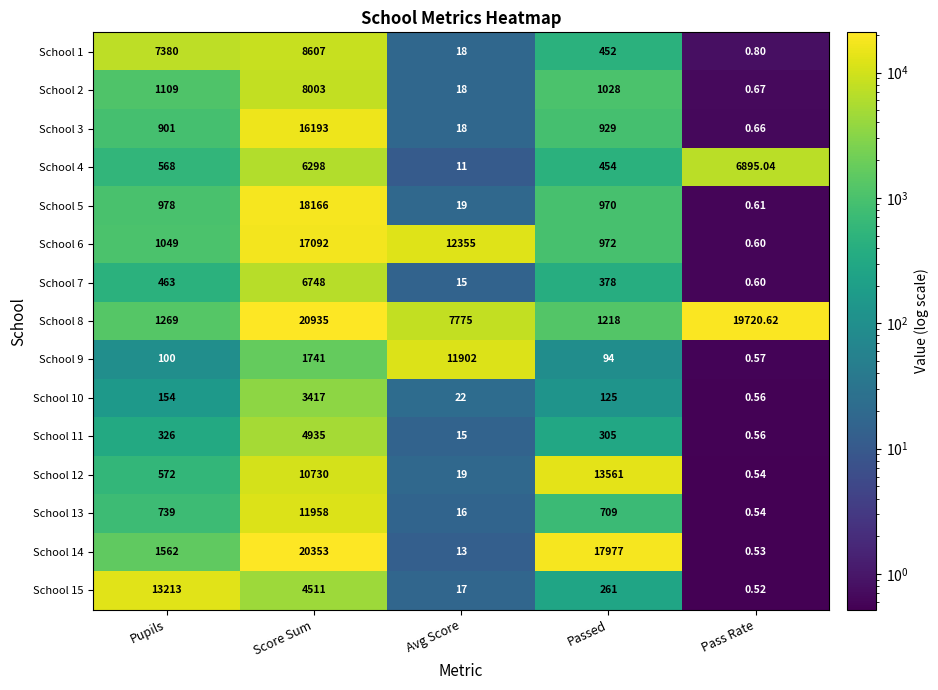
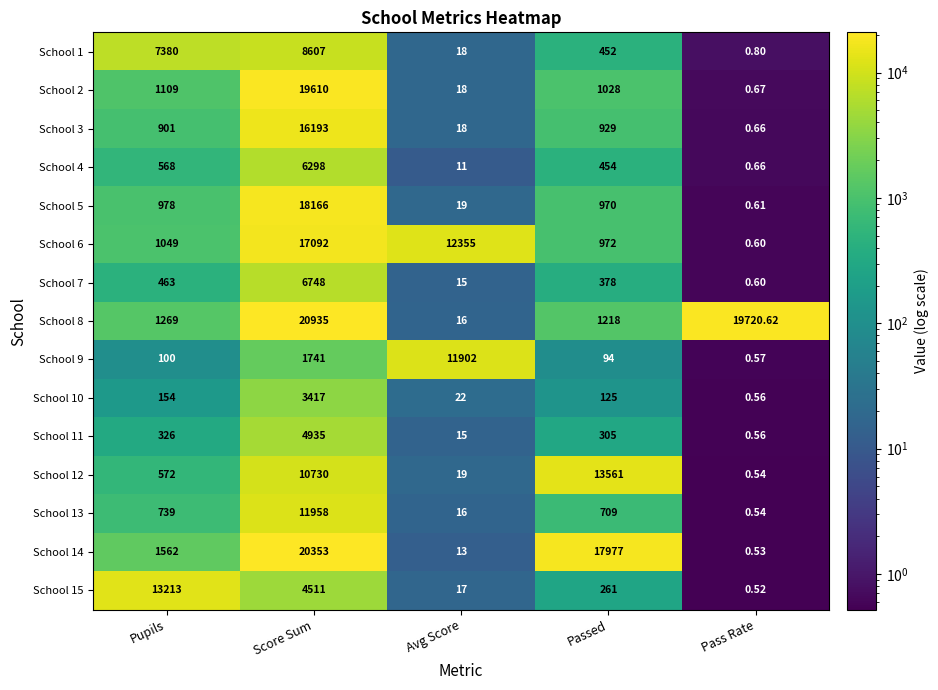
  {
    "School 1": {
      "Pupils": 7380,
      "Score Sum": 8607,
      "Avg Score": 18,
      "Passed": 452,
      "Pass Rate": 0.80
    },
    "School 2": {
      "Pupils": 1109,
-     "Score Sum": 8003,
+     "Score Sum": 19610,
      "Avg Score": 18,
      "Passed": 1028,
      "Pass Rate": 0.67
    },
    "School 3": {
      "Pupils": 901,
      "Score Sum": 16193,
      "Avg Score": 18,
      "Passed": 929,
      "Pass Rate": 0.66
    },
    "School 4": {
      "Pupils": 568,
      "Score Sum": 6298,
      "Avg Score": 11,
      "Passed": 454,
-     "Pass Rate": 6895.04
+     "Pass Rate": 0.66
    },
    "School 5": {
      "Pupils": 978,
      "Score Sum": 18166,
      "Avg Score": 19,
      "Passed": 970,
      "Pass Rate": 0.61
    },
    "School 6": {
      "Pupils": 1049,
      "Score Sum": 17092,
      "Avg Score": 12355,
      "Passed": 972,
      "Pass Rate": 0.60
    },
    "School 7": {
      "Pupils": 463,
      "Score Sum": 6748,
      "Avg Score": 15,
      "Passed": 378,
      "Pass Rate": 0.60
    },
    "School 8": {
      "Pupils": 1269,
      "Score Sum": 20935,
-     "Avg Score": 7775,
+     "Avg Score": 16,
      "Passed": 1218,
      "Pass Rate": 19720.62
    },
    "School 9": {
      "Pupils": 100,
      "Score Sum": 1741,
      "Avg Score": 11902,
      "Passed": 94,
      "Pass Rate": 0.57
    },
    "School 10": {
      "Pupils": 154,
      "Score Sum": 3417,
      "Avg Score": 22,
      "Passed": 125,
      "Pass Rate": 0.56
    },
    "School 11": {
      "Pupils": 326,
      "Score Sum": 4935,
      "Avg Score": 15,
      "Passed": 305,
      "Pass Rate": 0.56
    },
    "School 12": {
      "Pupils": 572,
      "Score Sum": 10730,
      "Avg Score": 19,
      "Passed": 13561,
      "Pass Rate": 0.54
    },
    "School 13": {
      "Pupils": 739,
      "Score Sum": 11958,
      "Avg Score": 16,
      "Passed": 709,
      "Pass Rate": 0.54
    },
    "School 14": {
      "Pupils": 1562,
      "Score Sum": 20353,
      "Avg Score": 13,
      "Passed": 17977,
      "Pass Rate": 0.53
    },
    "School 15": {
      "Pupils": 13213,
      "Score Sum": 4511,
      "Avg Score": 17,
      "Passed": 261,
      "Pass Rate": 0.52
    }
  }
